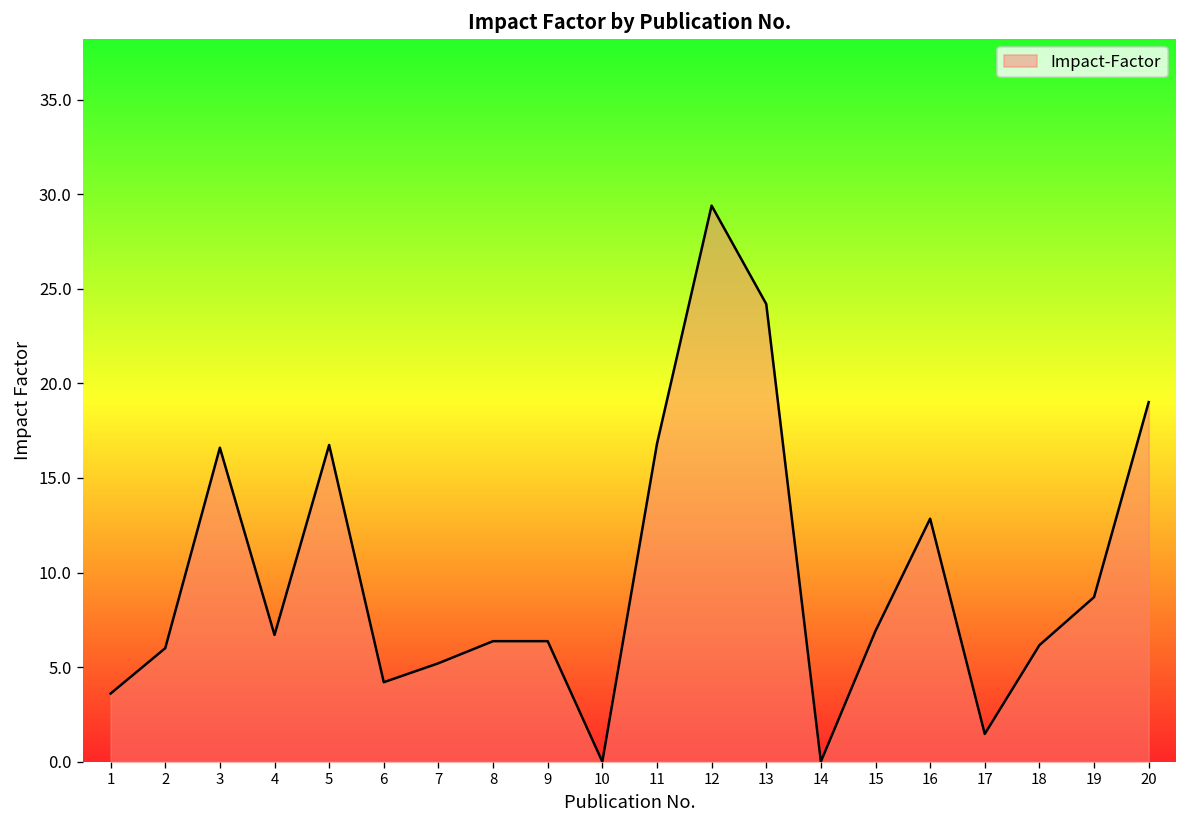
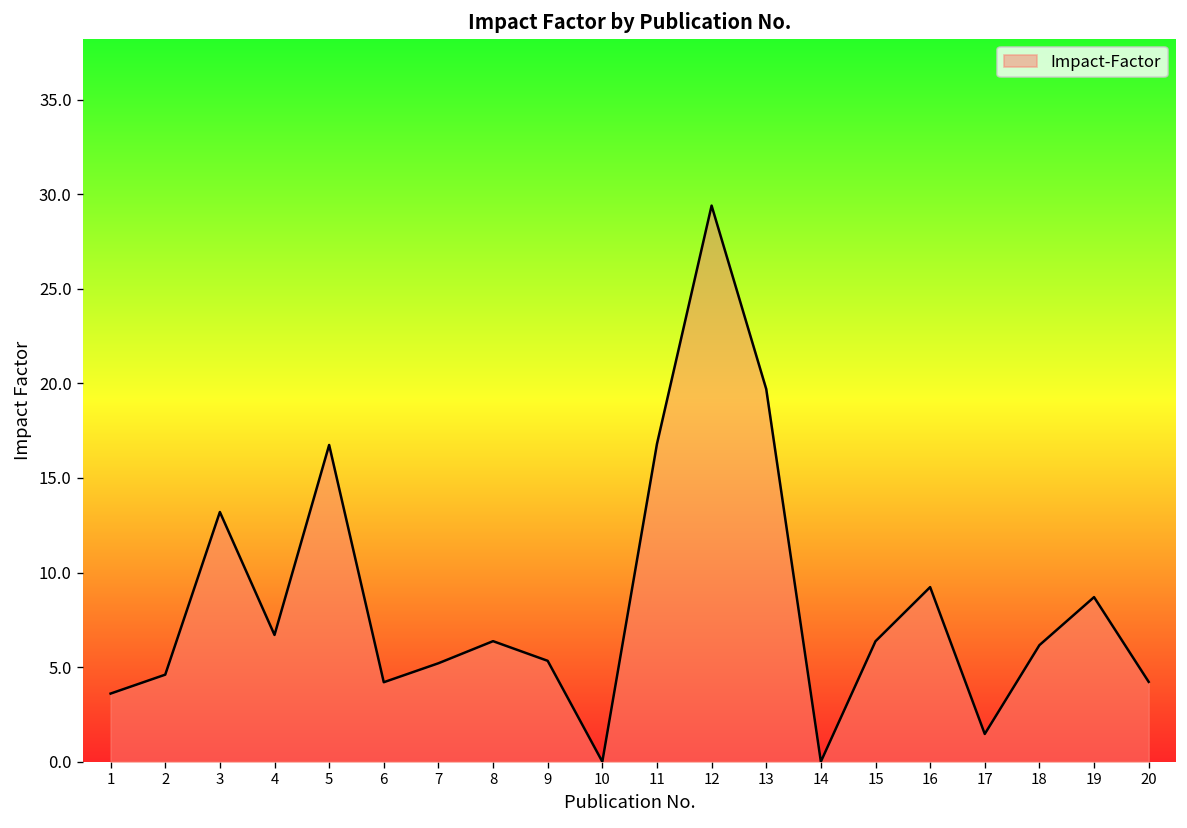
  {
    "1": 3.6,
-   "2": 6.0,
-   "3": 16.6,
+   "2": 4.6,
+   "3": 13.2,
    "4": 6.7,
    "5": 16.7,
    "6": 4.2,
    "7": 5.2,
    "8": 6.4,
-   "9": 6.4,
+   "9": 5.3,
    "10": 0.0,
    "11": 16.8,
    "12": 29.4,
-   "13": 24.2,
+   "13": 19.7,
    "14": 0.0,
-   "15": 6.9,
-   "16": 12.8,
+   "15": 6.4,
+   "16": 9.2,
    "17": 1.5,
    "18": 6.2,
    "19": 8.7,
-   "20": 19.0
+   "20": 4.2
  }
